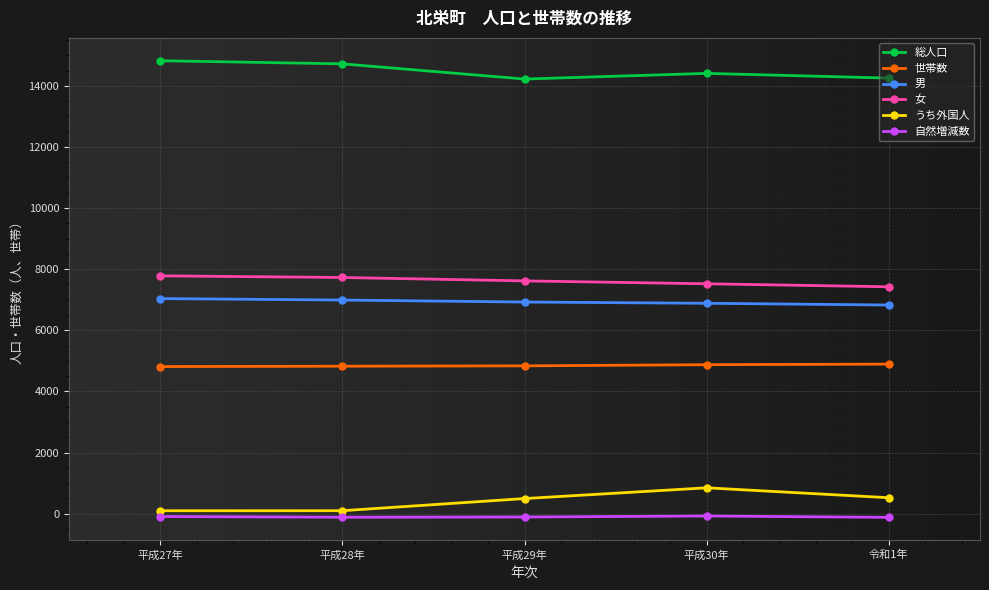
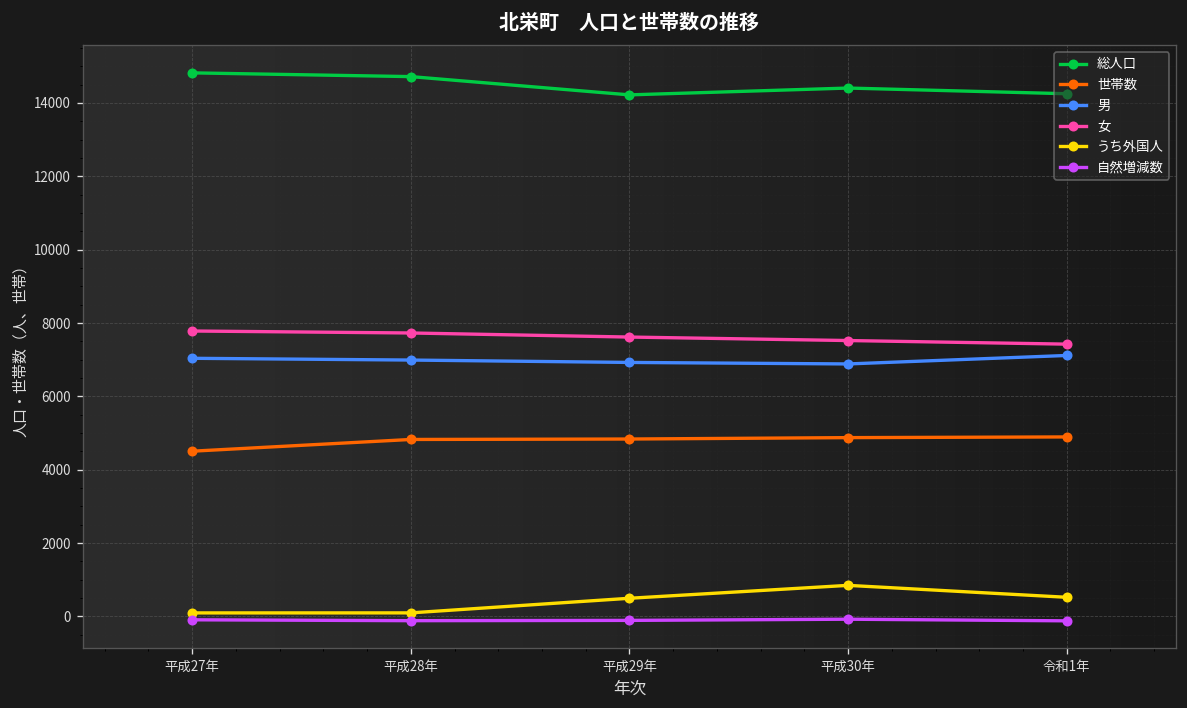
  {
    "総人口": {
      "平成27年": 14800,
      "平成28年": 14700,
      "平成29年": 14200,
      "平成30年": 14400
    },
    "世帯数": {
-     "平成27年": 4800,
+     "平成27年": 4500,
      "平成28年": 4800,
      "平成29年": 4800,
      "平成30年": 4900,
      "令和1年": 4900
    },
    "男": {
      "平成27年": 7000,
      "平成28年": 7000,
      "平成29年": 6900,
      "平成30年": 6900,
-     "令和1年": 6800
+     "令和1年": 7100
    },
    "女": {
      "平成27年": 7800,
      "平成28年": 7700,
      "平成29年": 7600,
      "平成30年": 7500,
      "令和1年": 7400
    },
    "うち外国人": {
      "平成27年": 100,
      "平成28年": 100,
      "平成29年": 500,
      "平成30年": 800,
      "令和1年": 500
    },
    "自然増減数": {
      "平成27年": -100,
      "平成28年": -100,
      "平成29年": -100,
      "平成30年": -100,
      "令和1年": -100
    }
  }
